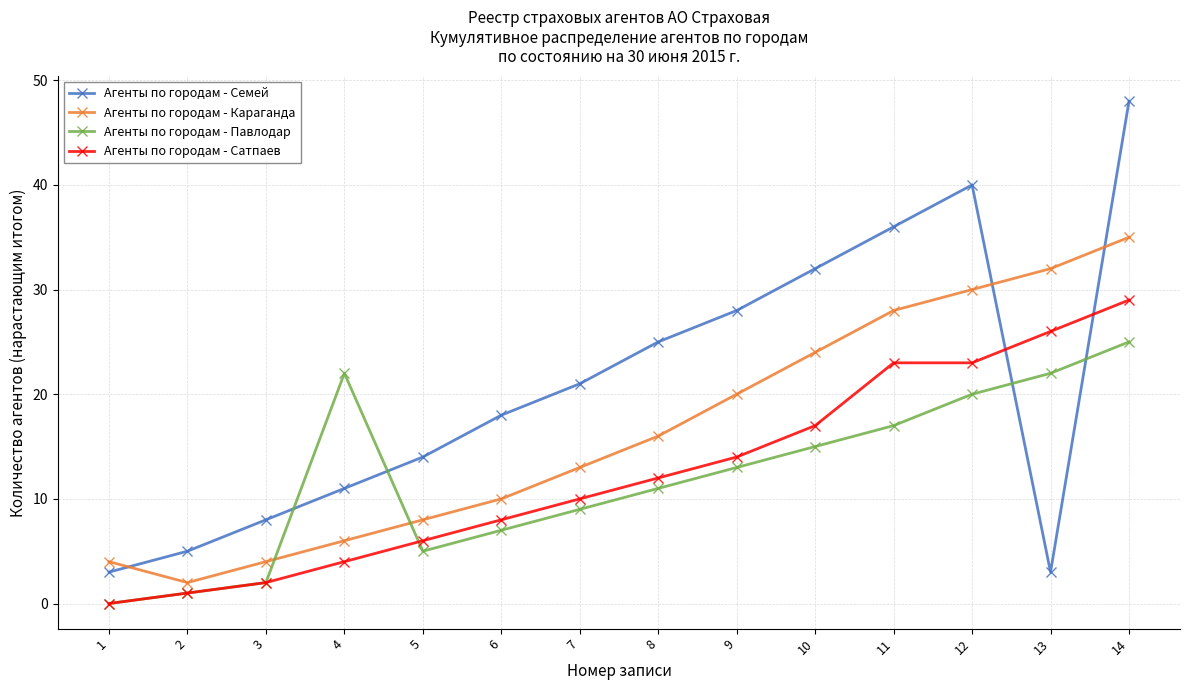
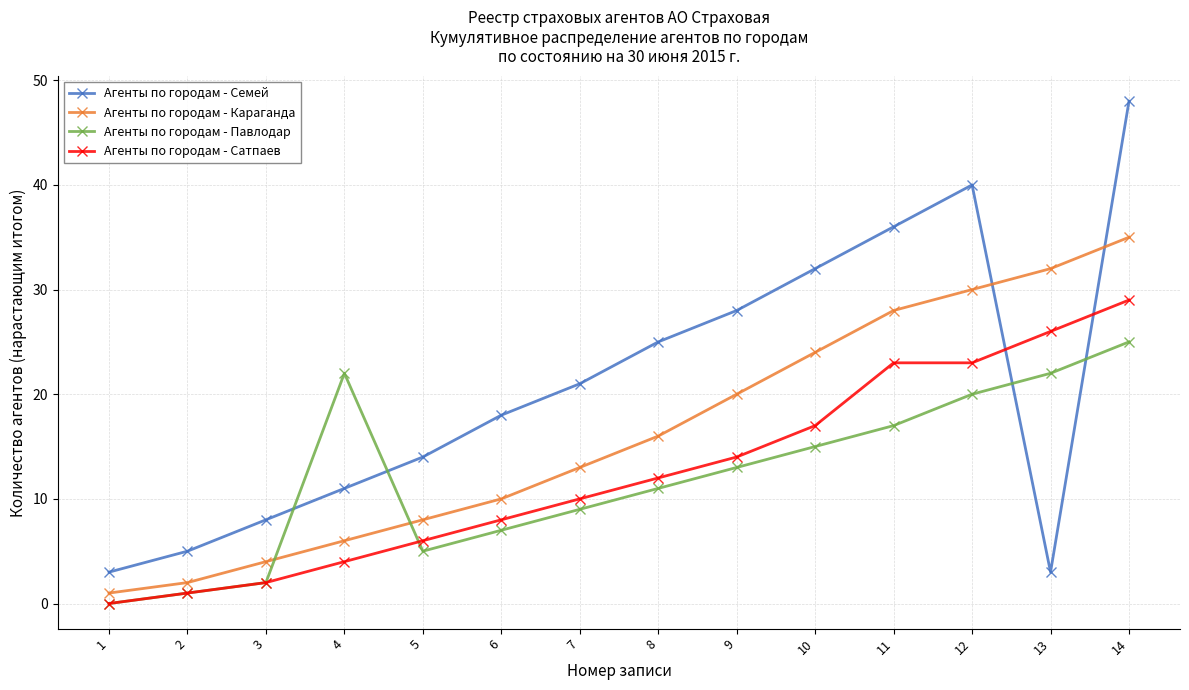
  {
    "Агенты по городам - Семей": {
      "1": 3,
      "2": 5,
      "3": 8,
      "4": 11,
      "5": 14,
      "6": 18,
      "7": 21,
      "8": 25,
      "9": 28,
      "10": 32,
      "11": 36,
      "12": 40,
      "13": 3,
      "14": 48
    },
    "Агенты по городам - Караганда": {
-     "1": 4,
+     "1": 1,
      "2": 2,
      "3": 4,
      "4": 6,
      "5": 8,
      "6": 10,
      "7": 13,
      "8": 16,
      "9": 20,
      "10": 24,
      "11": 28,
      "12": 30,
      "13": 32,
      "14": 35
    },
    "Агенты по городам - Павлодар": {
      "4": 22,
      "5": 5,
      "6": 7,
      "7": 9,
      "8": 11,
      "9": 13,
      "10": 15,
      "11": 17,
      "12": 20,
      "13": 22,
      "14": 25
    },
    "Агенты по городам - Сатпаев": {
      "4": 4,
      "5": 6,
      "6": 8,
      "7": 10,
      "8": 12,
      "9": 14,
      "10": 17,
      "11": 23,
      "12": 23,
      "13": 26,
      "14": 29
    }
  }
